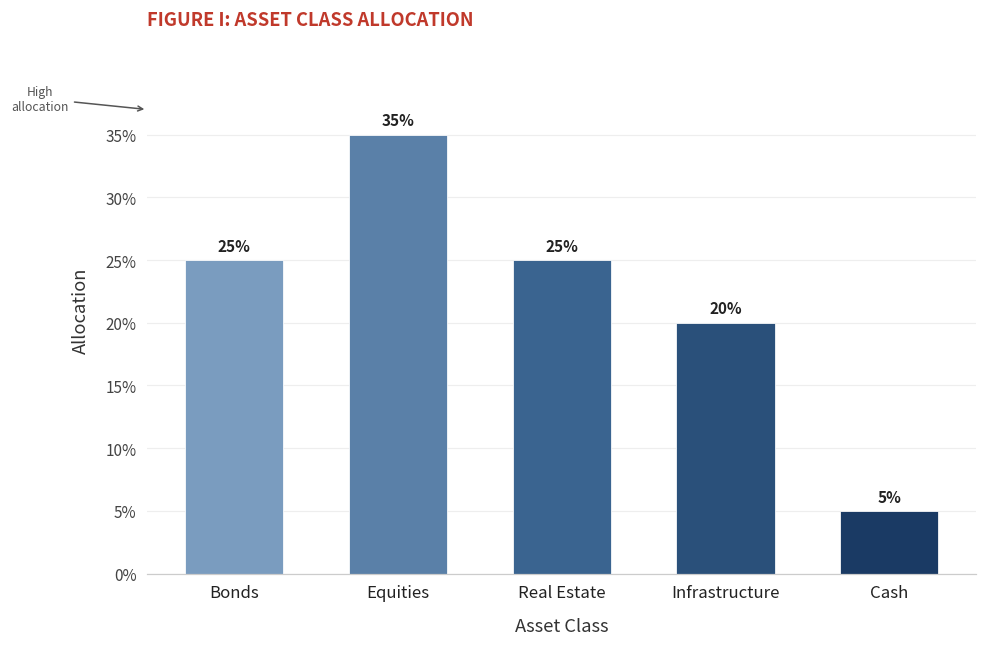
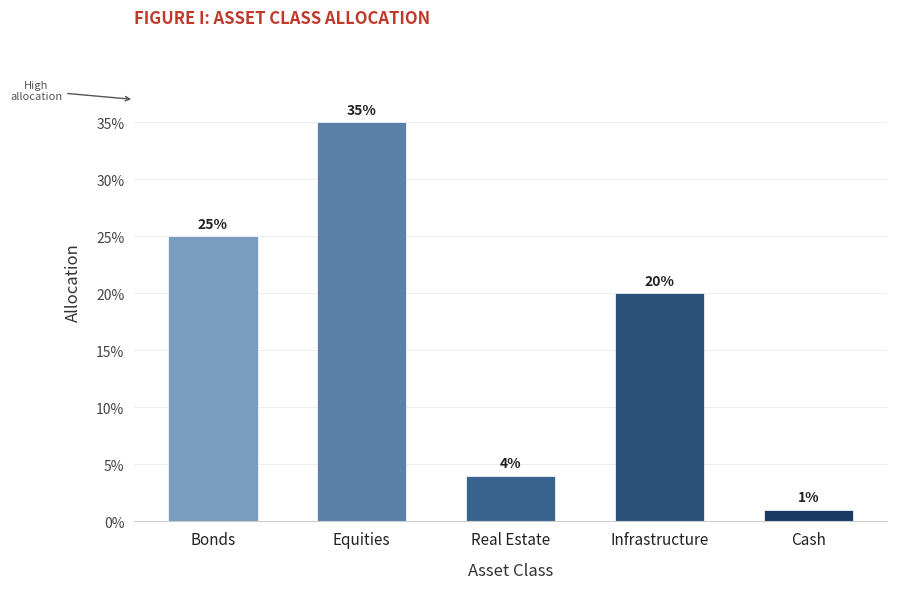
  {
    "Bonds": "25%",
    "Equities": "35%",
-   "Real Estate": "25%",
+   "Real Estate": "4%",
    "Infrastructure": "20%",
-   "Cash": "5%"
+   "Cash": "1%"
  }
